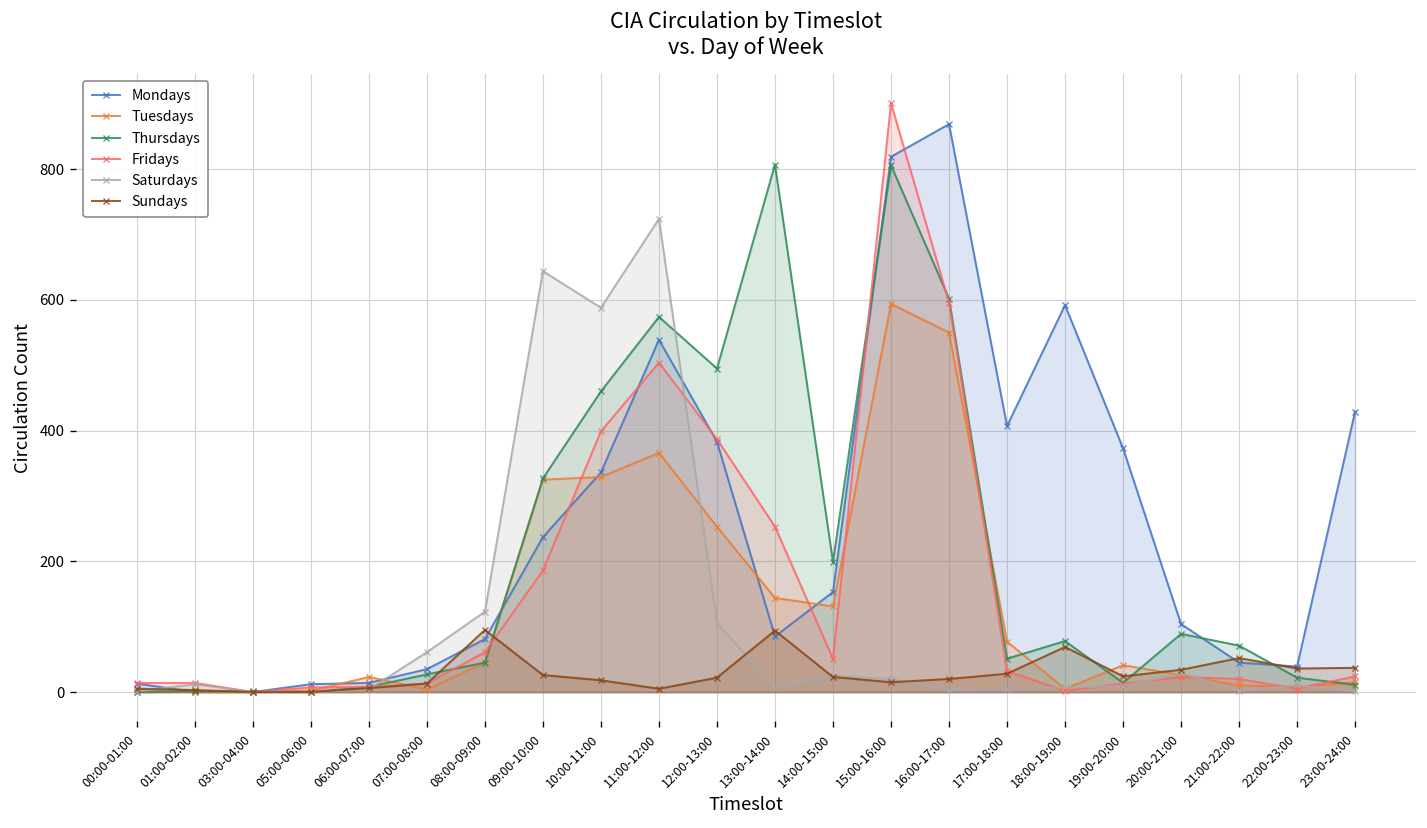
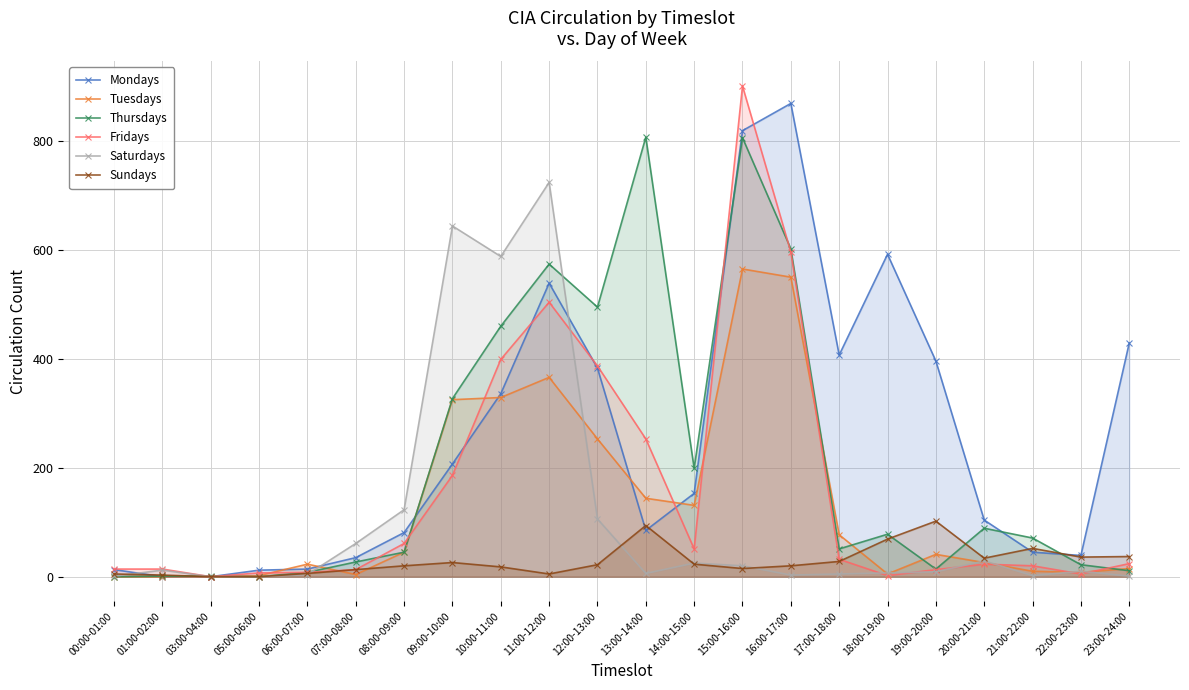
  {
    "Mondays": {
      "05:00-06:00": 10,
      "06:00-07:00": 10,
      "07:00-08:00": 40,
      "08:00-09:00": 80,
-     "09:00-10:00": 240,
+     "09:00-10:00": 210,
      "10:00-11:00": 340,
      "11:00-12:00": 540,
      "13:00-14:00": 90,
      "14:00-15:00": 150,
      "15:00-16:00": 820,
      "16:00-17:00": 870,
      "17:00-18:00": 410,
      "18:00-19:00": 590,
-     "19:00-20:00": 370,
+     "19:00-20:00": 400,
      "20:00-21:00": 100,
      "21:00-22:00": 50,
      "23:00-24:00": 430
    },
    "Tuesdays": {
      "06:00-07:00": 20,
      "07:00-08:00": 0,
      "10:00-11:00": 330,
      "11:00-12:00": 370,
      "12:00-13:00": 250,
      "13:00-14:00": 140,
      "14:00-15:00": 130,
-     "15:00-16:00": 590,
+     "15:00-16:00": 570,
      "16:00-17:00": 550,
      "17:00-18:00": 80,
      "19:00-20:00": 40,
      "21:00-22:00": 10
    },
    "Thursdays": {
      "07:00-08:00": 30,
      "10:00-11:00": 460,
      "11:00-12:00": 570,
      "12:00-13:00": 500,
      "13:00-14:00": 810,
      "14:00-15:00": 200,
      "15:00-16:00": 810,
      "16:00-17:00": 600,
      "17:00-18:00": 50,
      "18:00-19:00": 80,
      "20:00-21:00": 90,
      "21:00-22:00": 70,
      "22:00-23:00": 20
    },
    "Fridays": {
      "05:00-06:00": 10,
      "08:00-09:00": 60,
      "09:00-10:00": 190,
      "10:00-11:00": 400,
      "11:00-12:00": 500,
      "13:00-14:00": 250,
      "14:00-15:00": 50,
      "15:00-16:00": 900,
      "16:00-17:00": 600,
      "21:00-22:00": 20,
      "23:00-24:00": 20
    },
    "Saturdays": {
      "07:00-08:00": 60,
      "08:00-09:00": 120,
      "09:00-10:00": 640,
      "10:00-11:00": 590,
      "11:00-12:00": 720,
      "12:00-13:00": 110,
      "13:00-14:00": 10,
      "15:00-16:00": 20,
      "16:00-17:00": 0,
      "17:00-18:00": 10,
      "21:00-22:00": 0,
      "23:00-24:00": 0
    },
    "Sundays": {
-     "08:00-09:00": 100,
+     "08:00-09:00": 20,
      "09:00-10:00": 30,
      "10:00-11:00": 20,
      "11:00-12:00": 10,
      "12:00-13:00": 20,
      "13:00-14:00": 90,
      "15:00-16:00": 20,
      "16:00-17:00": 20,
      "18:00-19:00": 70,
-     "19:00-20:00": 20,
+     "19:00-20:00": 100,
      "20:00-21:00": 30,
      "21:00-22:00": 50,
      "23:00-24:00": 40
    }
  }
